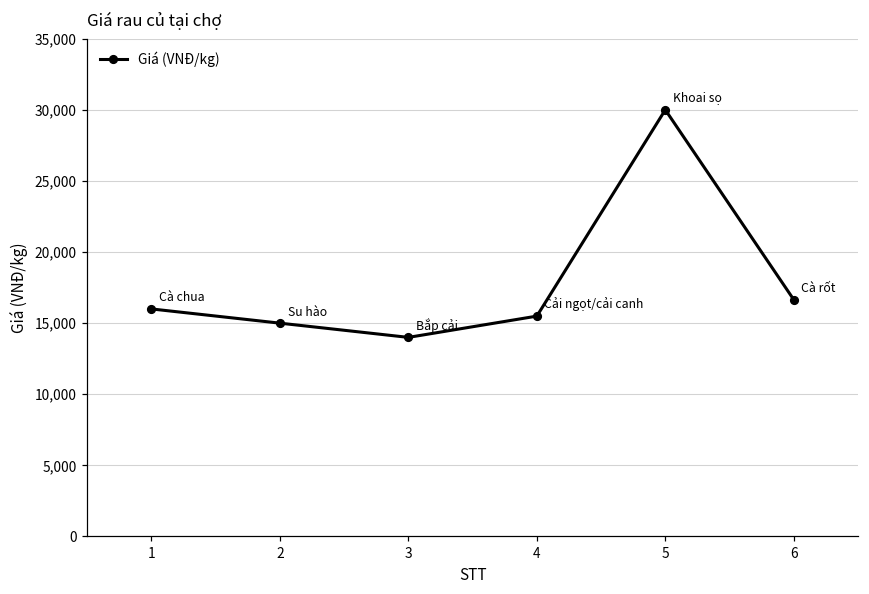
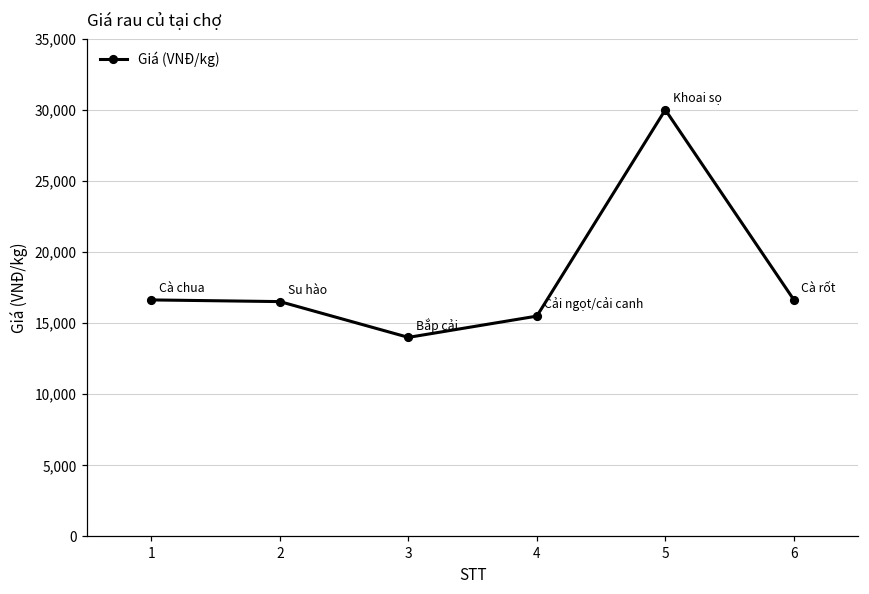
  {
-   "1": "16,000",
-   "2": "15,000",
+   "1": "16,600",
+   "2": "16,500",
    "3": "14,000",
    "4": "15,500",
    "5": "30,000",
    "6": "16,600"
  }
